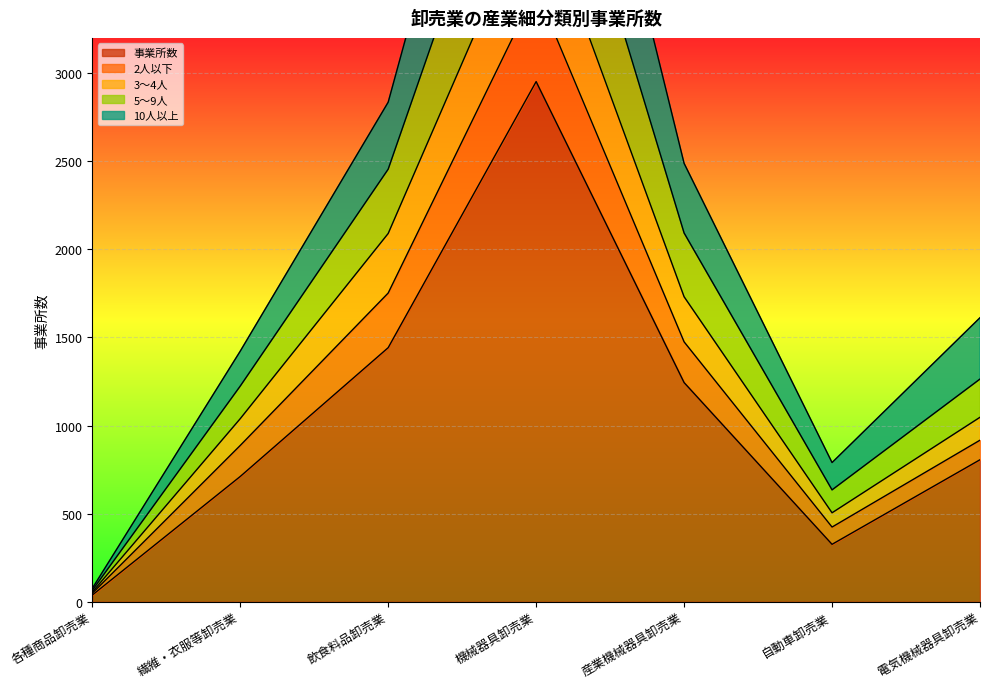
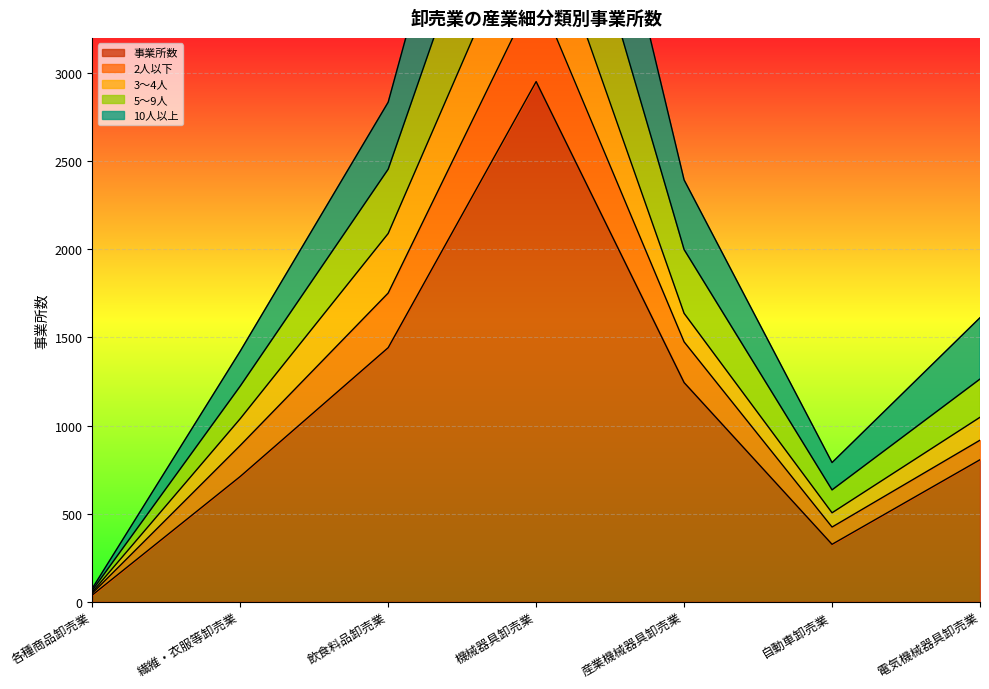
  {
    "事業所数": {
      "繊維・衣服等卸売業": 710,
      "飲食料品卸売業": 1440,
      "機械器具卸売業": 2950,
      "産業機械器具卸売業": 1240,
      "自動車卸売業": 330,
      "電気機械器具卸売業": 810
    },
    "2人以下": {
      "繊維・衣服等卸売業": 180,
      "飲食料品卸売業": 310,
      "産業機械器具卸売業": 230,
      "自動車卸売業": 100,
      "電気機械器具卸売業": 110
    },
    "3～4人": {
      "繊維・衣服等卸売業": 150,
      "飲食料品卸売業": 340,
-     "産業機械器具卸売業": 260,
+     "産業機械器具卸売業": 160,
      "自動車卸売業": 80,
      "電気機械器具卸売業": 130
    },
    "5～9人": {
      "繊維・衣服等卸売業": 190,
      "飲食料品卸売業": 370,
      "産業機械器具卸売業": 360,
      "自動車卸売業": 130,
      "電気機械器具卸売業": 220
    },
    "10人以上": {
      "繊維・衣服等卸売業": 200,
      "飲食料品卸売業": 380,
      "産業機械器具卸売業": 400,
      "自動車卸売業": 160,
      "電気機械器具卸売業": 350
    }
  }
